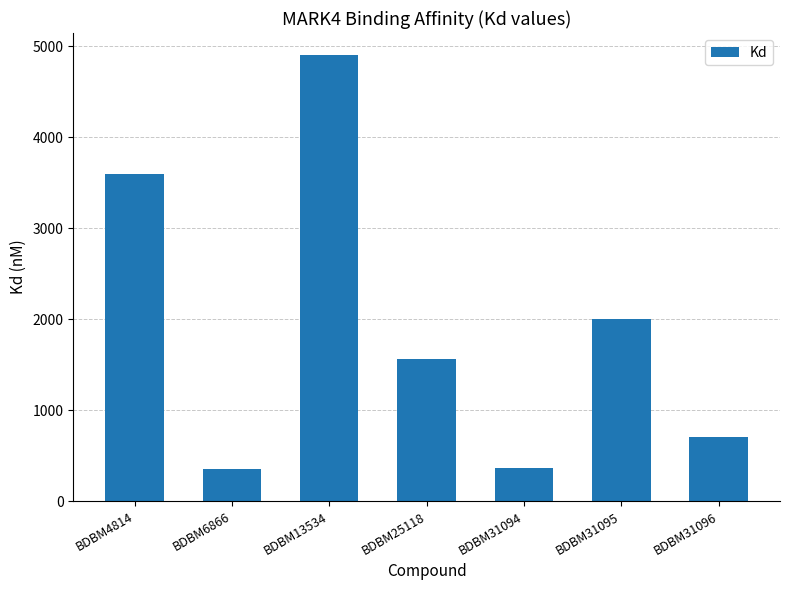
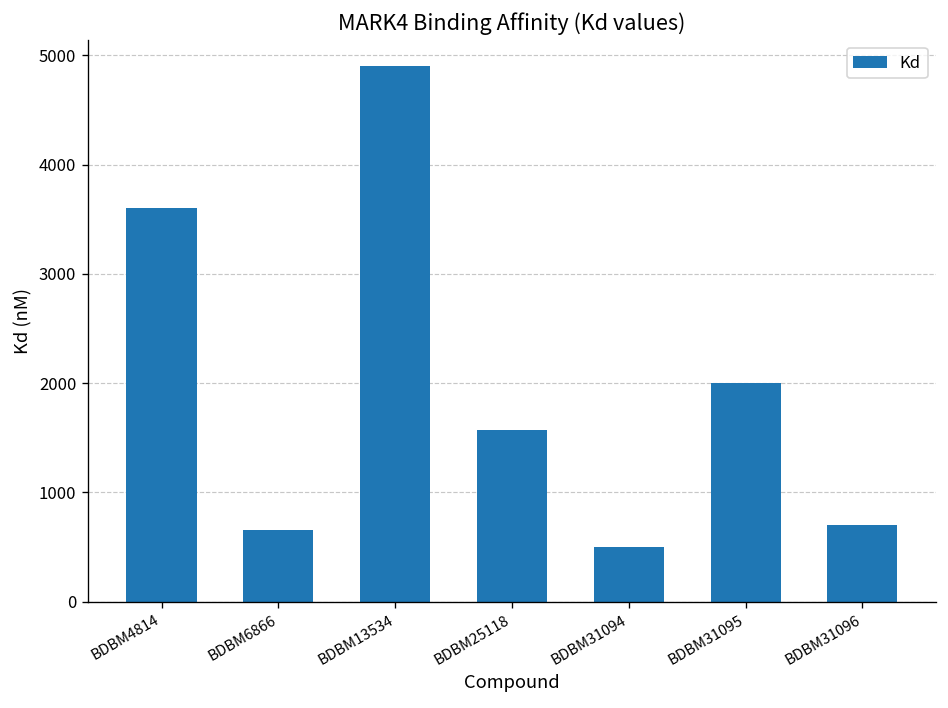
  {
    "BDBM4814": 3600,
-   "BDBM6866": 400,
+   "BDBM6866": 700,
    "BDBM13534": 4900,
    "BDBM25118": 1600,
-   "BDBM31094": 400,
+   "BDBM31094": 500,
    "BDBM31095": 2000,
    "BDBM31096": 700
  }
